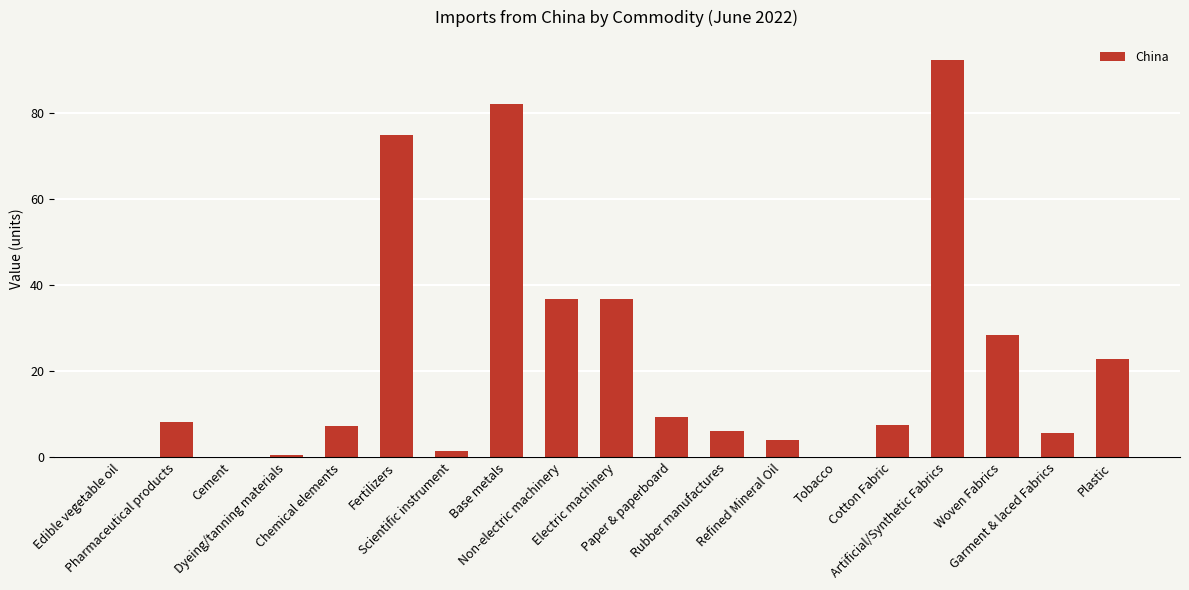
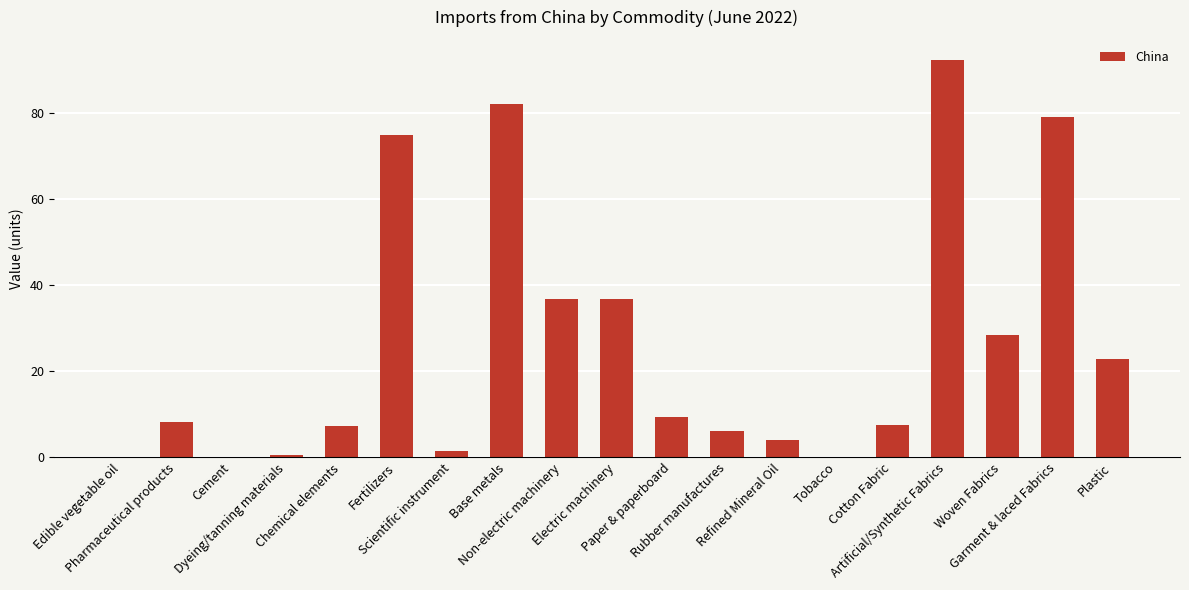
  {
    "Pharmaceutical products": 8,
    "Chemical elements": 7,
    "Fertilizers": 75,
    "Scientific instrument": 1,
    "Base metals": 82,
    "Non-electric machinery": 37,
    "Electric machinery": 37,
    "Paper & paperboard": 9,
    "Rubber manufactures": 6,
    "Refined Mineral Oil": 4,
    "Cotton Fabric": 7,
    "Artificial/Synthetic Fabrics": 92,
    "Woven Fabrics": 28,
-   "Garment & laced Fabrics": 6,
+   "Garment & laced Fabrics": 79,
    "Plastic": 23
  }
